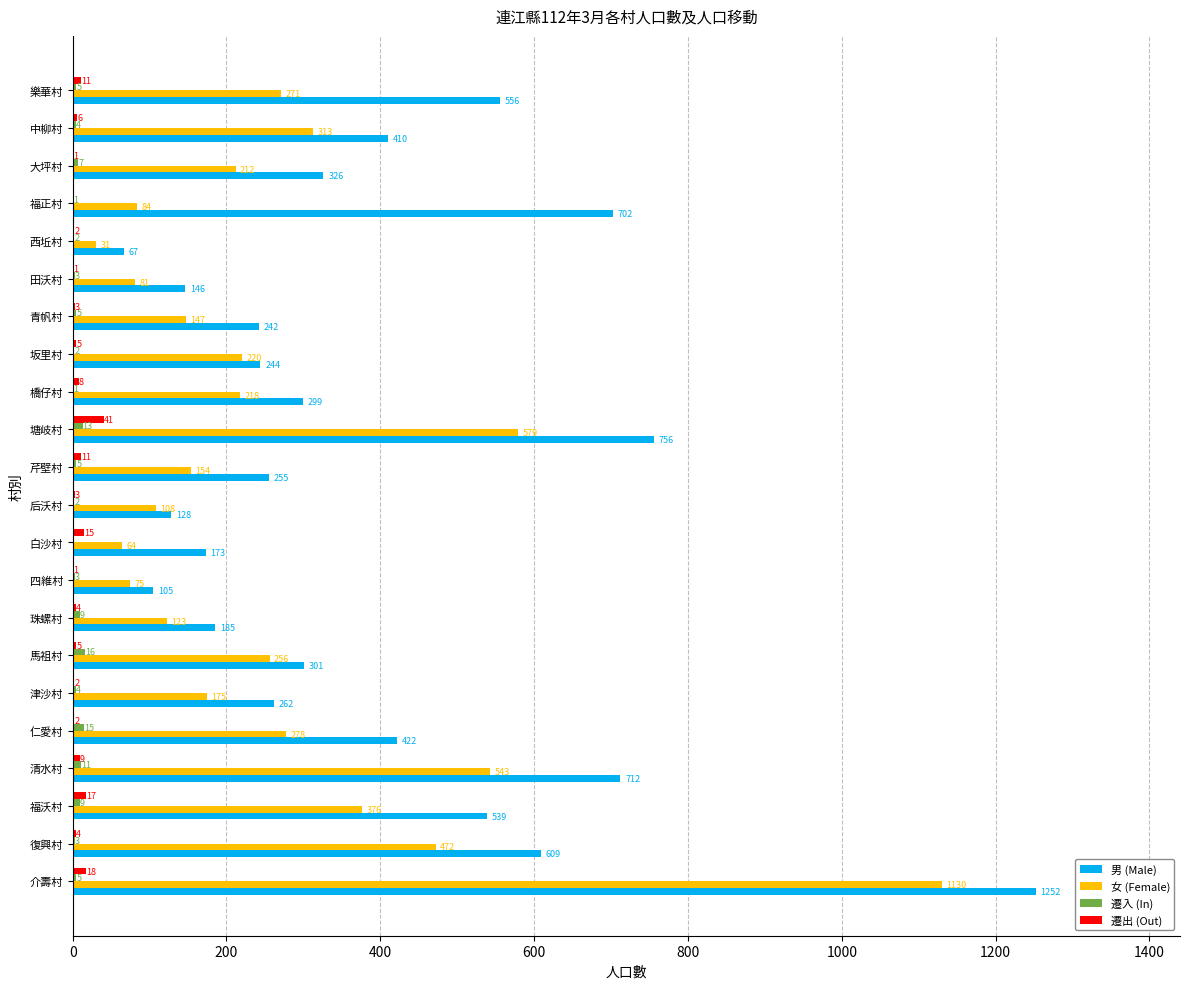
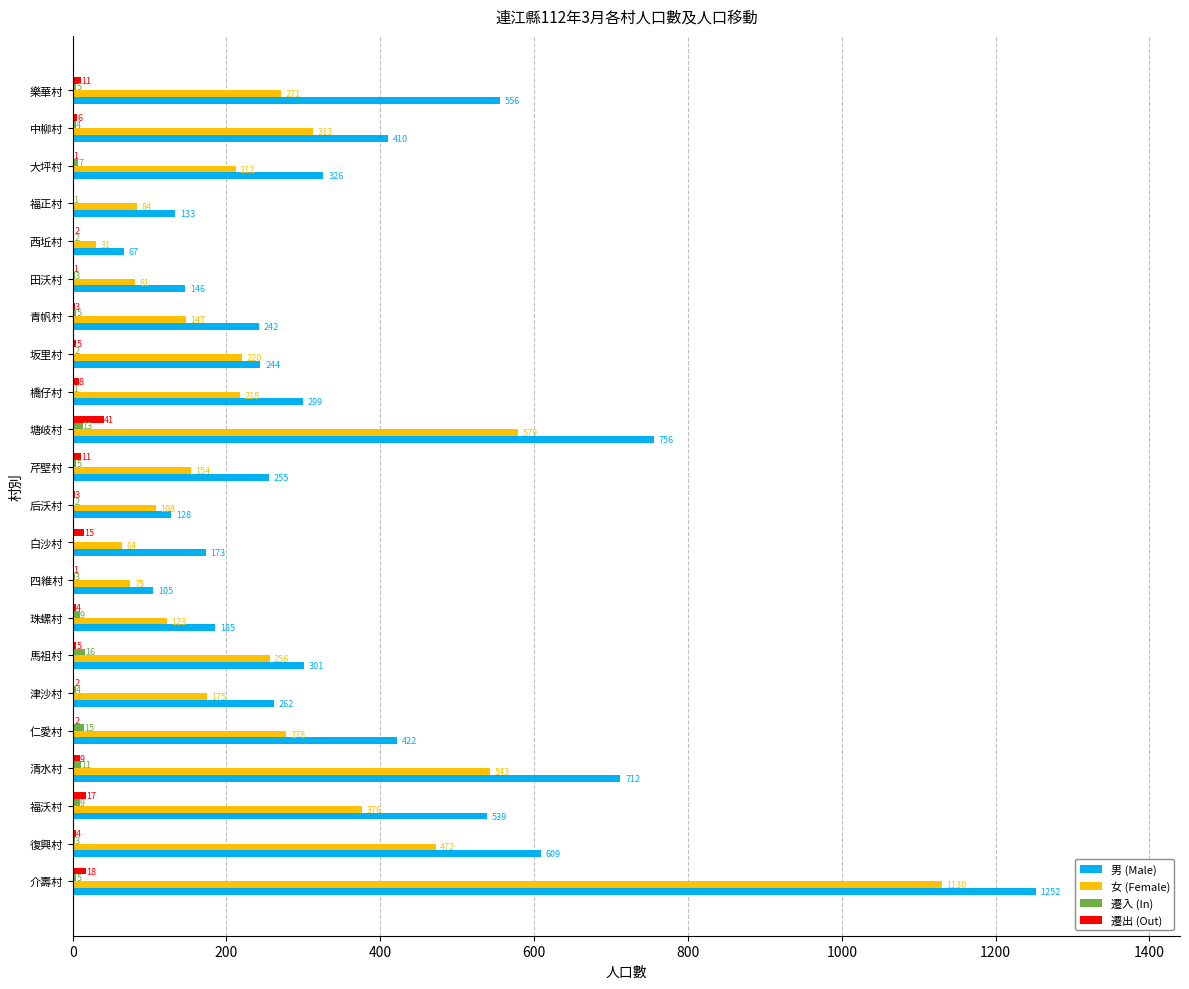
  {
    "男 (Male)": {
      "樂華村": 556,
      "中柳村": 410,
      "大坪村": 326,
-     "福正村": 702,
+     "福正村": 133,
      "西坵村": 67,
      "田沃村": 146,
      "青帆村": 242,
      "坂里村": 244,
      "橋仔村": 299,
      "塘岐村": 756,
      "芹壁村": 255,
      "后沃村": 128,
      "白沙村": 173,
      "四維村": 105,
      "珠螺村": 185,
      "馬祖村": 301,
      "津沙村": 262,
      "仁愛村": 422,
      "清水村": 712,
      "福沃村": 539,
      "復興村": 609,
      "介壽村": 1252
    },
    "女 (Female)": {
      "樂華村": 271,
      "中柳村": 313,
      "大坪村": 212,
      "福正村": 84,
      "西坵村": 31,
      "田沃村": 81,
      "青帆村": 147,
      "坂里村": 220,
      "橋仔村": 218,
      "塘岐村": 579,
      "芹壁村": 154,
      "后沃村": 108,
      "白沙村": 64,
      "四維村": 75,
      "珠螺村": 123,
      "馬祖村": 256,
      "津沙村": 175,
      "仁愛村": 278,
      "清水村": 543,
      "福沃村": 376,
      "復興村": 472,
      "介壽村": 1130
    },
    "遷入 (In)": {
      "樂華村": 5,
      "大坪村": 7,
      "福正村": 1,
      "坂里村": 2,
      "橋仔村": 1,
      "塘岐村": 13,
      "芹壁村": 5,
      "珠螺村": 9,
      "馬祖村": 16,
      "仁愛村": 15,
      "清水村": 11,
      "福沃村": 9,
      "介壽村": 5
    },
    "遷出 (Out)": {
      "樂華村": 11,
      "大坪村": 1,
      "坂里村": 5,
      "橋仔村": 8,
      "塘岐村": 41,
      "芹壁村": 11,
      "白沙村": 15,
      "珠螺村": 4,
      "馬祖村": 5,
      "仁愛村": 2,
      "福沃村": 17,
      "介壽村": 18
    }
  }
